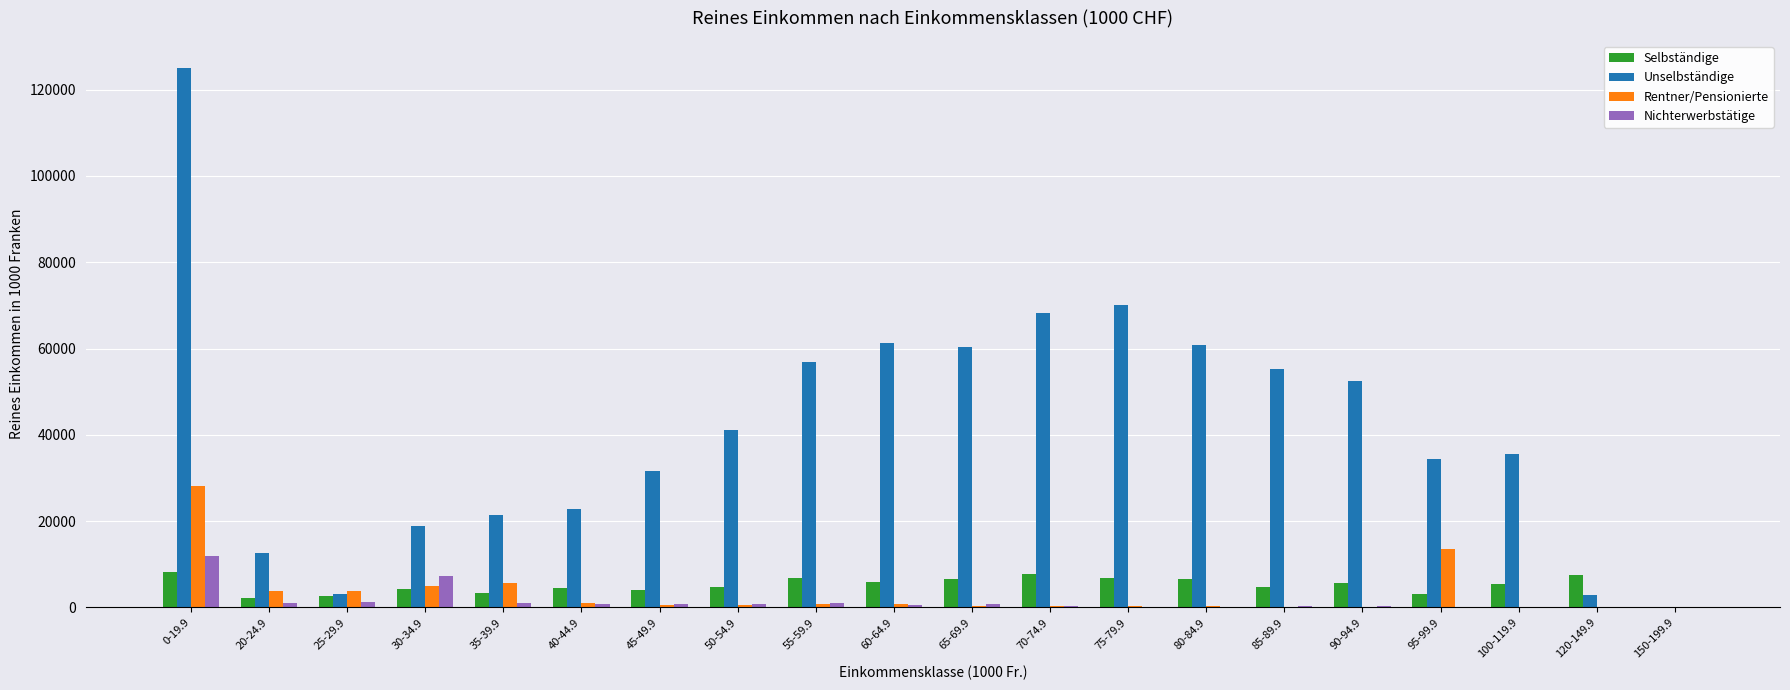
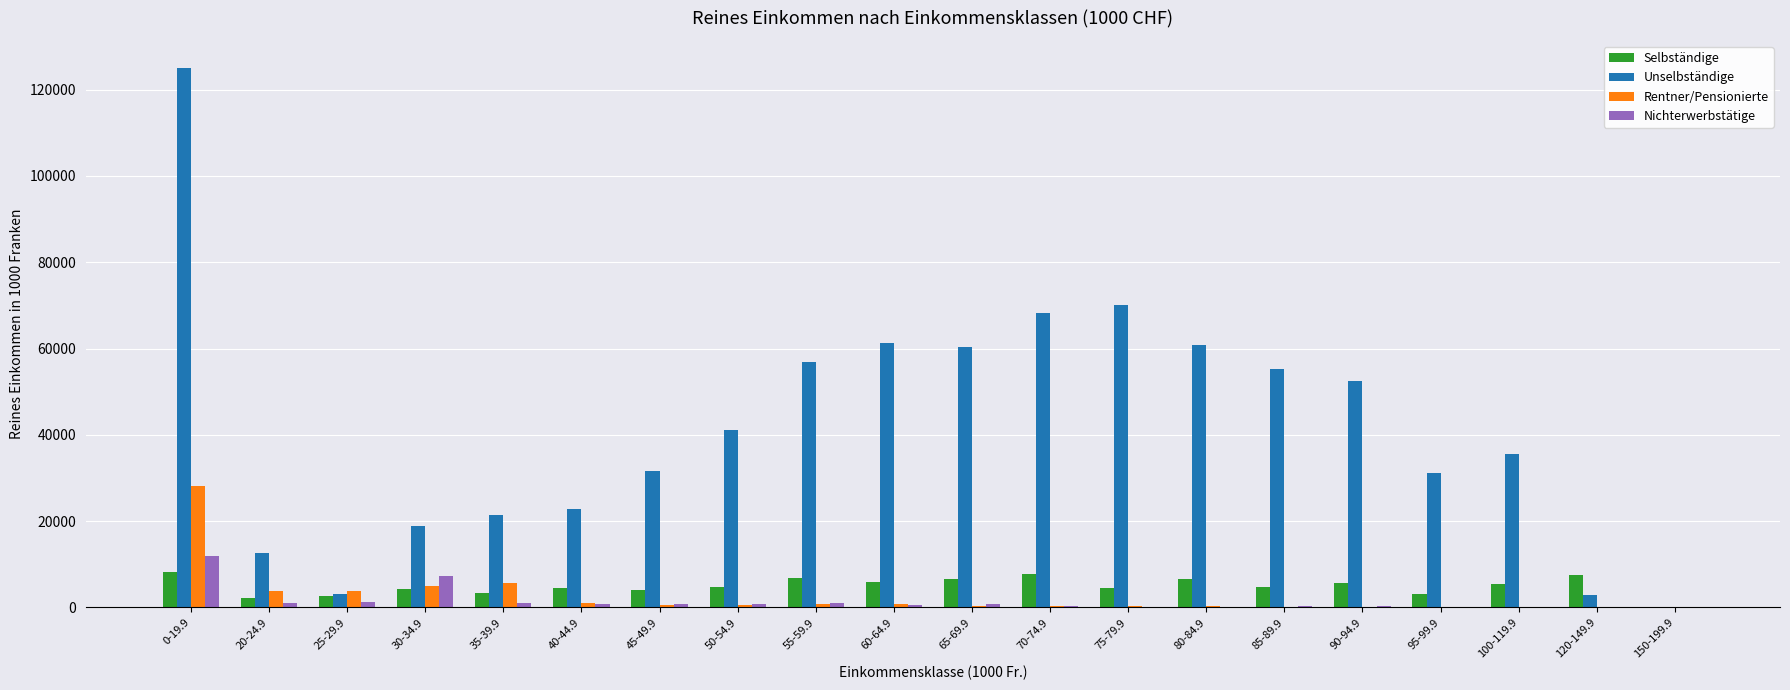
  {
    "Selbständige": {
      "0-19.9": 8000,
      "20-24.9": 2000,
      "25-29.9": 3000,
      "30-34.9": 4000,
      "35-39.9": 3000,
      "40-44.9": 4000,
      "45-49.9": 4000,
      "50-54.9": 5000,
      "55-59.9": 7000,
      "60-64.9": 6000,
      "65-69.9": 7000,
      "70-74.9": 8000,
-     "75-79.9": 7000,
+     "75-79.9": 5000,
      "80-84.9": 7000,
      "85-89.9": 5000,
      "90-94.9": 6000,
      "95-99.9": 3000,
      "100-119.9": 5000,
      "120-149.9": 8000,
      "150-199.9": 0
    },
    "Unselbständige": {
      "0-19.9": 125000,
      "20-24.9": 13000,
      "25-29.9": 3000,
      "30-34.9": 19000,
      "35-39.9": 22000,
      "40-44.9": 23000,
      "45-49.9": 32000,
      "50-54.9": 41000,
      "55-59.9": 57000,
      "60-64.9": 61000,
      "65-69.9": 60000,
      "70-74.9": 68000,
      "75-79.9": 70000,
      "80-84.9": 61000,
      "85-89.9": 55000,
      "90-94.9": 53000,
-     "95-99.9": 34000,
+     "95-99.9": 31000,
      "100-119.9": 36000,
      "120-149.9": 3000
    },
    "Rentner/Pensionierte": {
      "0-19.9": 28000,
      "20-24.9": 4000,
      "25-29.9": 4000,
      "30-34.9": 5000,
      "35-39.9": 6000,
      "40-44.9": 1000,
      "45-49.9": 1000,
      "50-54.9": 1000,
      "55-59.9": 1000,
      "60-64.9": 1000,
      "85-89.9": 0,
-     "95-99.9": 14000,
+     "95-99.9": 0,
      "100-119.9": 0,
      "120-149.9": 0,
      "150-199.9": 0
    },
    "Nichterwerbstätige": {
      "0-19.9": 12000,
      "20-24.9": 1000,
      "25-29.9": 1000,
      "30-34.9": 7000,
      "35-39.9": 1000,
      "40-44.9": 1000,
      "45-49.9": 1000,
      "50-54.9": 1000,
      "55-59.9": 1000,
      "60-64.9": 1000,
      "65-69.9": 1000,
      "120-149.9": 0
    }
  }
